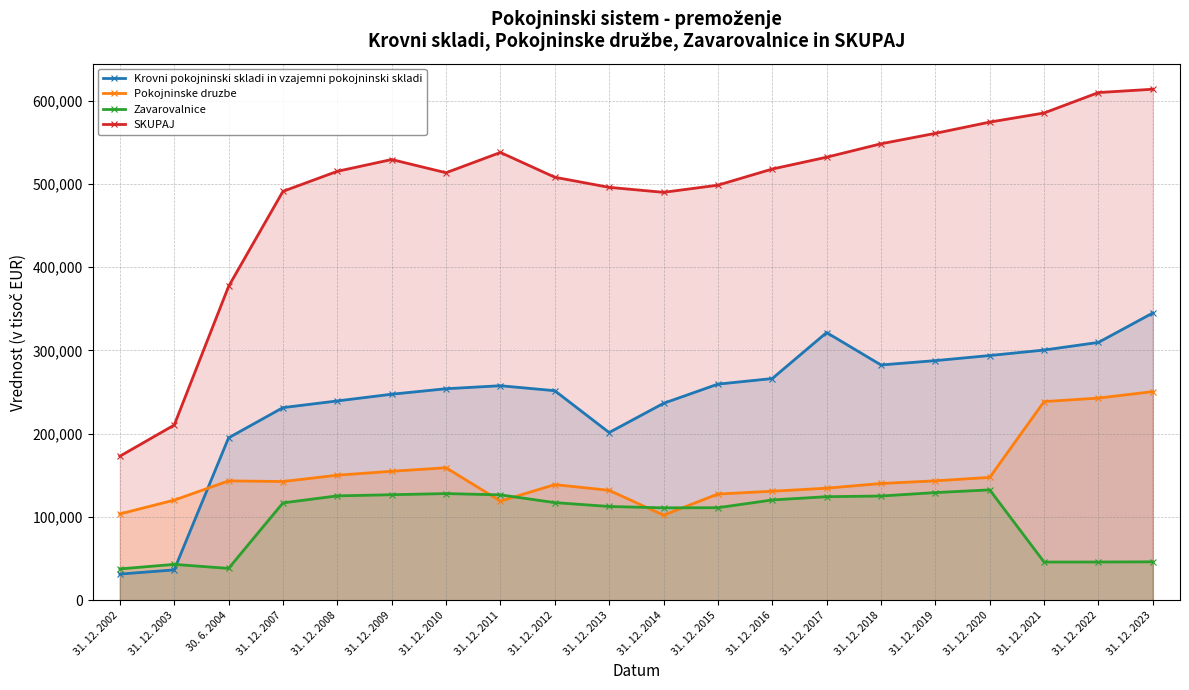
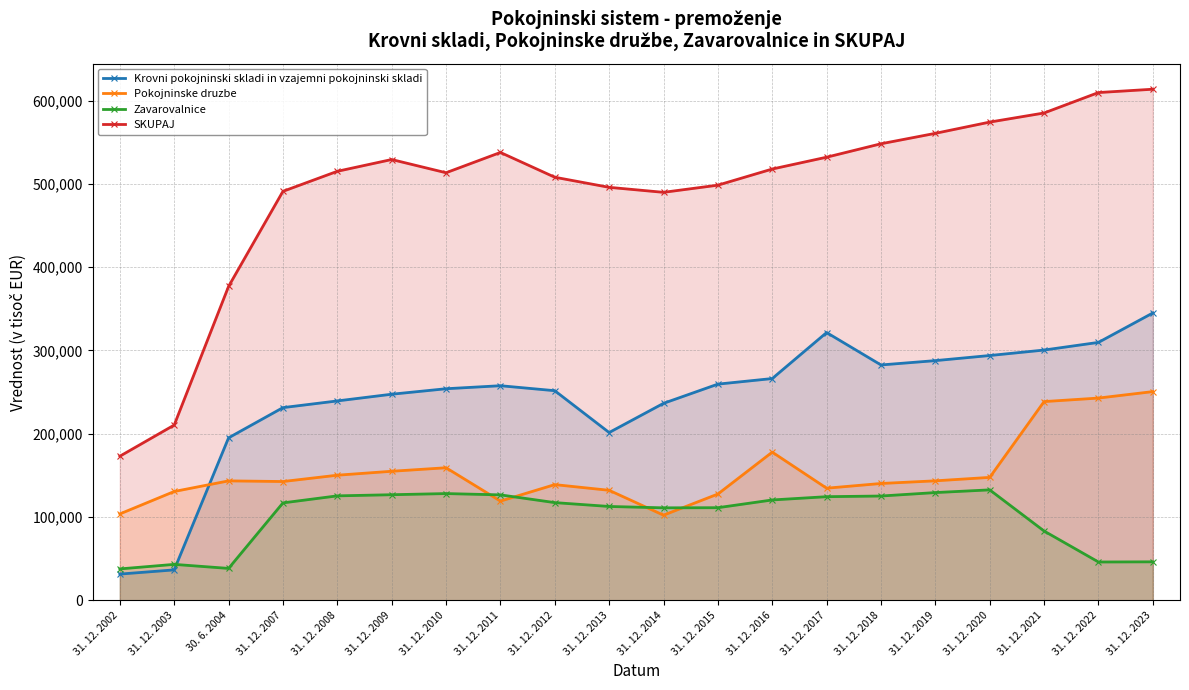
  {
    "Krovni pokojninski skladi in vzajemni pokojninski skladi": {
      "31. 12. 2002": "30,000",
      "31. 12. 2003": "40,000",
      "30. 6. 2004": "200,000",
      "31. 12. 2007": "230,000",
      "31. 12. 2008": "240,000",
      "31. 12. 2009": "250,000",
      "31. 12. 2010": "250,000",
      "31. 12. 2011": "260,000",
      "31. 12. 2012": "250,000",
      "31. 12. 2013": "200,000",
      "31. 12. 2014": "240,000",
      "31. 12. 2015": "260,000",
      "31. 12. 2016": "270,000",
      "31. 12. 2017": "320,000",
      "31. 12. 2018": "280,000",
      "31. 12. 2019": "290,000",
      "31. 12. 2020": "290,000",
      "31. 12. 2021": "300,000",
      "31. 12. 2022": "310,000",
      "31. 12. 2023": "350,000"
    },
    "Pokojninske druzbe": {
      "31. 12. 2002": "100,000",
-     "31. 12. 2003": "120,000",
+     "31. 12. 2003": "130,000",
      "30. 6. 2004": "140,000",
      "31. 12. 2007": "140,000",
      "31. 12. 2008": "150,000",
      "31. 12. 2009": "150,000",
      "31. 12. 2010": "160,000",
      "31. 12. 2011": "120,000",
      "31. 12. 2012": "140,000",
      "31. 12. 2013": "130,000",
      "31. 12. 2014": "100,000",
      "31. 12. 2015": "130,000",
-     "31. 12. 2016": "130,000",
+     "31. 12. 2016": "180,000",
      "31. 12. 2017": "130,000",
      "31. 12. 2018": "140,000",
      "31. 12. 2019": "140,000",
      "31. 12. 2020": "150,000",
      "31. 12. 2021": "240,000",
      "31. 12. 2022": "240,000",
      "31. 12. 2023": "250,000"
    },
    "Zavarovalnice": {
      "31. 12. 2002": "40,000",
      "31. 12. 2003": "40,000",
      "30. 6. 2004": "40,000",
      "31. 12. 2007": "120,000",
      "31. 12. 2008": "130,000",
      "31. 12. 2009": "130,000",
      "31. 12. 2010": "130,000",
      "31. 12. 2011": "130,000",
      "31. 12. 2012": "120,000",
      "31. 12. 2013": "110,000",
      "31. 12. 2014": "110,000",
      "31. 12. 2015": "110,000",
      "31. 12. 2016": "120,000",
      "31. 12. 2017": "120,000",
      "31. 12. 2018": "130,000",
      "31. 12. 2019": "130,000",
      "31. 12. 2020": "130,000",
-     "31. 12. 2021": "50,000",
+     "31. 12. 2021": "80,000",
      "31. 12. 2022": "50,000",
      "31. 12. 2023": "50,000"
    },
    "SKUPAJ": {
      "31. 12. 2002": "170,000",
      "31. 12. 2003": "210,000",
      "30. 6. 2004": "380,000",
      "31. 12. 2007": "490,000",
      "31. 12. 2008": "520,000",
      "31. 12. 2009": "530,000",
      "31. 12. 2010": "510,000",
      "31. 12. 2011": "540,000",
      "31. 12. 2012": "510,000",
      "31. 12. 2013": "500,000",
      "31. 12. 2014": "490,000",
      "31. 12. 2015": "500,000",
      "31. 12. 2016": "520,000",
      "31. 12. 2017": "530,000",
      "31. 12. 2018": "550,000",
      "31. 12. 2019": "560,000",
      "31. 12. 2020": "570,000",
      "31. 12. 2021": "590,000",
      "31. 12. 2022": "610,000",
      "31. 12. 2023": "610,000"
    }
  }
